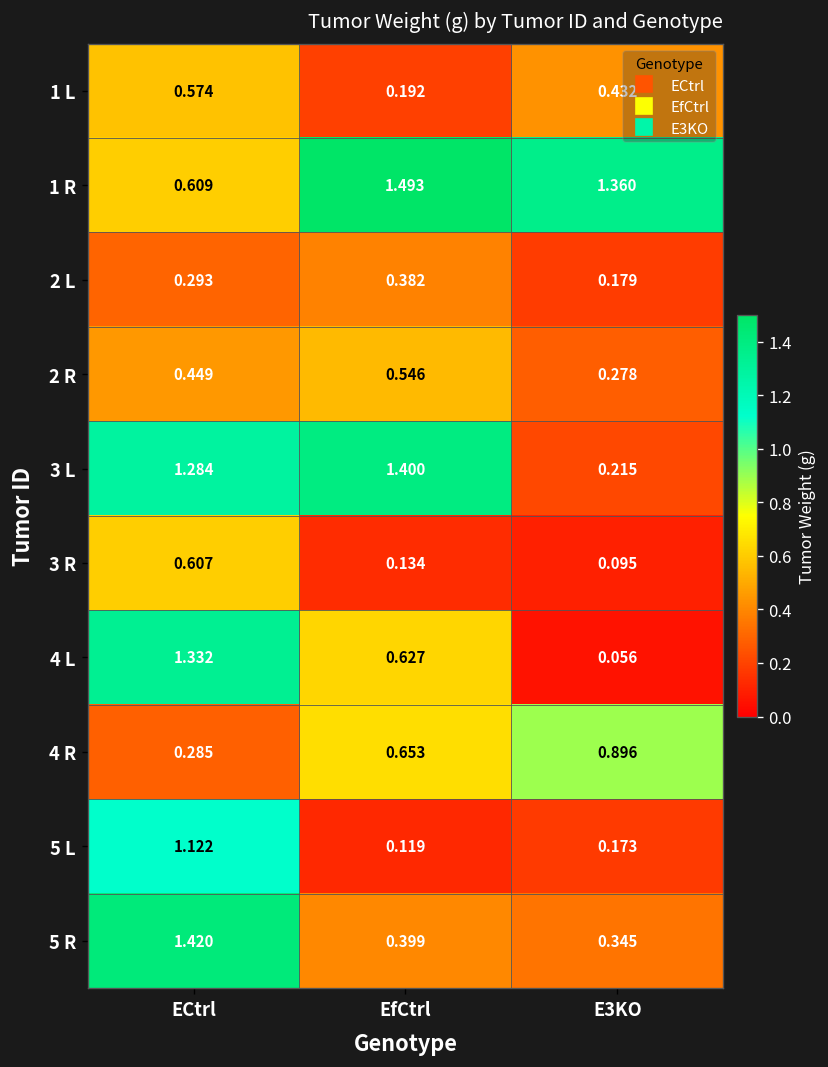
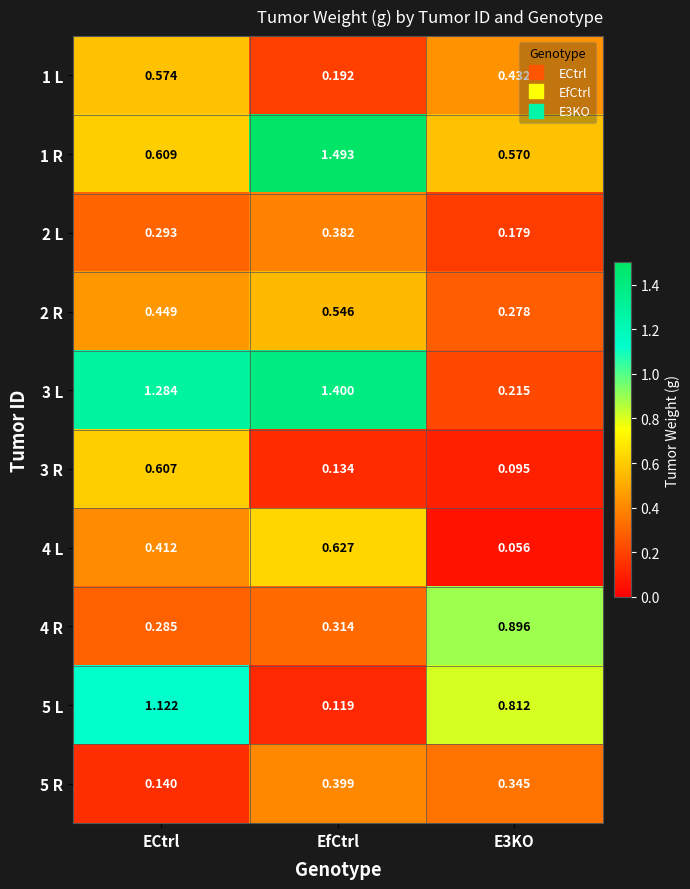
  {
    "1 L": {
      "ECtrl": 0.574,
      "EfCtrl": 0.192
    },
    "1 R": {
      "ECtrl": 0.609,
      "EfCtrl": 1.493,
-     "E3KO": 1.360
+     "E3KO": 0.570
    },
    "2 L": {
      "ECtrl": 0.293,
      "EfCtrl": 0.382,
      "E3KO": 0.179
    },
    "2 R": {
      "ECtrl": 0.449,
      "EfCtrl": 0.546,
      "E3KO": 0.278
    },
    "3 L": {
      "ECtrl": 1.284,
      "EfCtrl": 1.400,
      "E3KO": 0.215
    },
    "3 R": {
      "ECtrl": 0.607,
      "EfCtrl": 0.134,
      "E3KO": 0.095
    },
    "4 L": {
-     "ECtrl": 1.332,
+     "ECtrl": 0.412,
      "EfCtrl": 0.627,
      "E3KO": 0.056
    },
    "4 R": {
      "ECtrl": 0.285,
-     "EfCtrl": 0.653,
+     "EfCtrl": 0.314,
      "E3KO": 0.896
    },
    "5 L": {
      "ECtrl": 1.122,
      "EfCtrl": 0.119,
-     "E3KO": 0.173
+     "E3KO": 0.812
    },
    "5 R": {
-     "ECtrl": 1.420,
+     "ECtrl": 0.140,
      "EfCtrl": 0.399,
      "E3KO": 0.345
    }
  }
